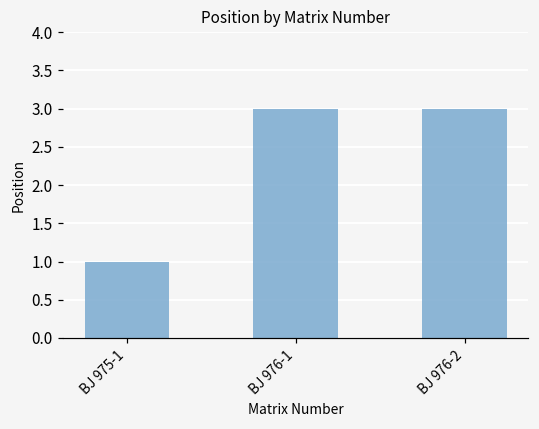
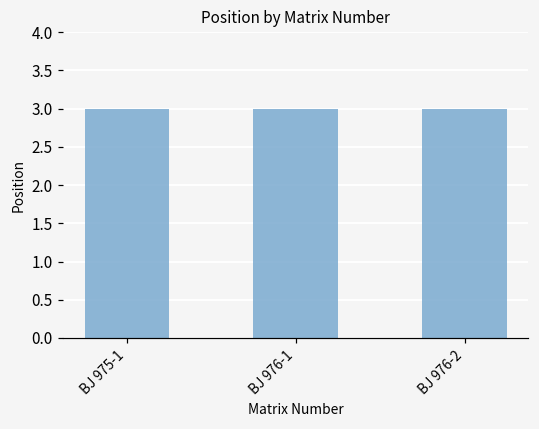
  {
-   "BJ 975-1": 1,
+   "BJ 975-1": 3,
    "BJ 976-1": 3,
    "BJ 976-2": 3
  }
